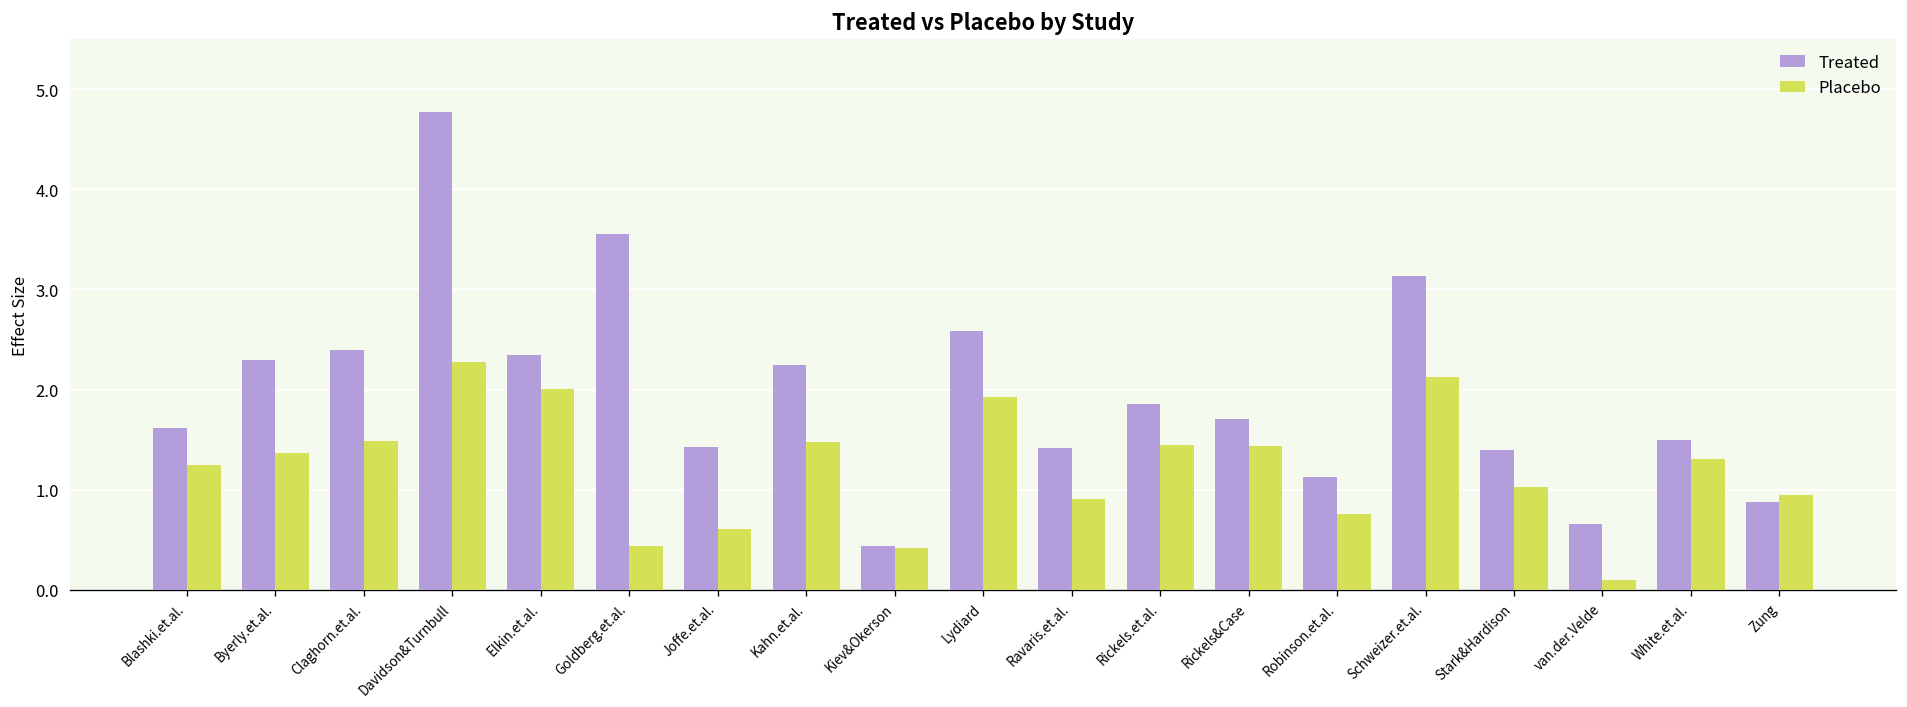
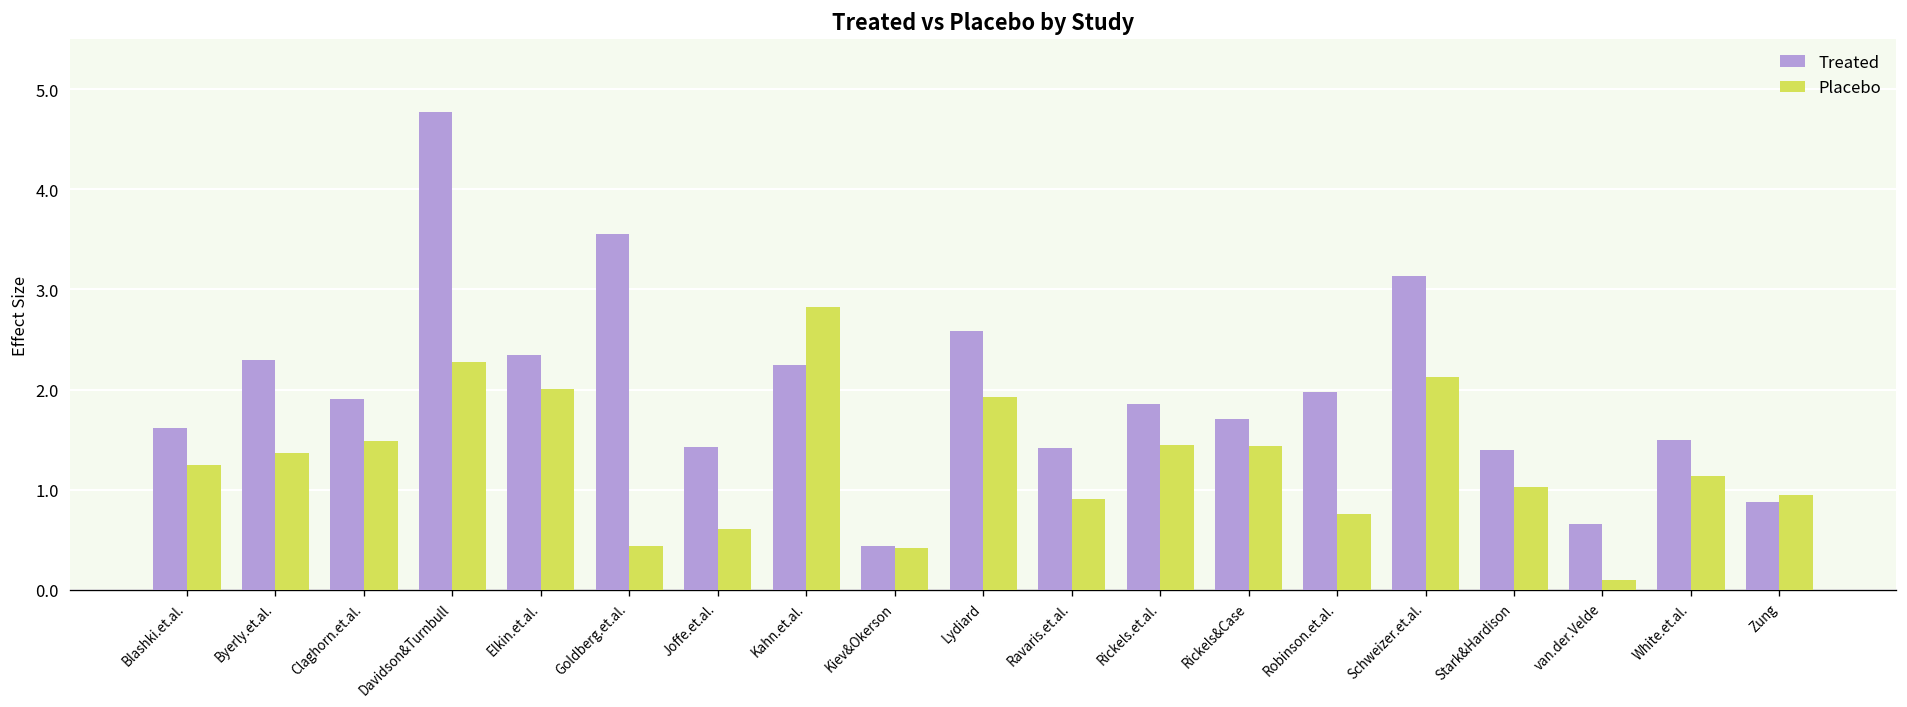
  {
    "Treated": {
      "Blashki.et.al.": 1.6,
      "Byerly.et.al.": 2.3,
-     "Claghorn.et.al.": 2.4,
+     "Claghorn.et.al.": 1.9,
      "Davidson&Turnbull": 4.8,
      "Elkin.et.al.": 2.4,
      "Goldberg.et.al.": 3.6,
      "Joffe.et.al.": 1.4,
      "Kahn.et.al.": 2.3,
      "Kiev&Okerson": 0.4,
      "Lydiard": 2.6,
      "Ravaris.et.al.": 1.4,
      "Rickels.et.al.": 1.9,
      "Rickels&Case": 1.7,
-     "Robinson.et.al.": 1.1,
+     "Robinson.et.al.": 2.0,
      "Schweizer.et.al.": 3.1,
      "Stark&Hardison": 1.4,
      "van.der.Velde": 0.7,
      "White.et.al.": 1.5,
      "Zung": 0.9
    },
    "Placebo": {
      "Blashki.et.al.": 1.3,
      "Byerly.et.al.": 1.4,
      "Claghorn.et.al.": 1.5,
      "Davidson&Turnbull": 2.3,
      "Elkin.et.al.": 2.0,
      "Goldberg.et.al.": 0.4,
      "Joffe.et.al.": 0.6,
-     "Kahn.et.al.": 1.5,
+     "Kahn.et.al.": 2.8,
      "Kiev&Okerson": 0.4,
      "Lydiard": 1.9,
      "Ravaris.et.al.": 0.9,
      "Rickels.et.al.": 1.5,
      "Rickels&Case": 1.4,
      "Robinson.et.al.": 0.8,
      "Schweizer.et.al.": 2.1,
      "Stark&Hardison": 1.0,
      "van.der.Velde": 0.1,
-     "White.et.al.": 1.3,
+     "White.et.al.": 1.1,
      "Zung": 1.0
    }
  }
